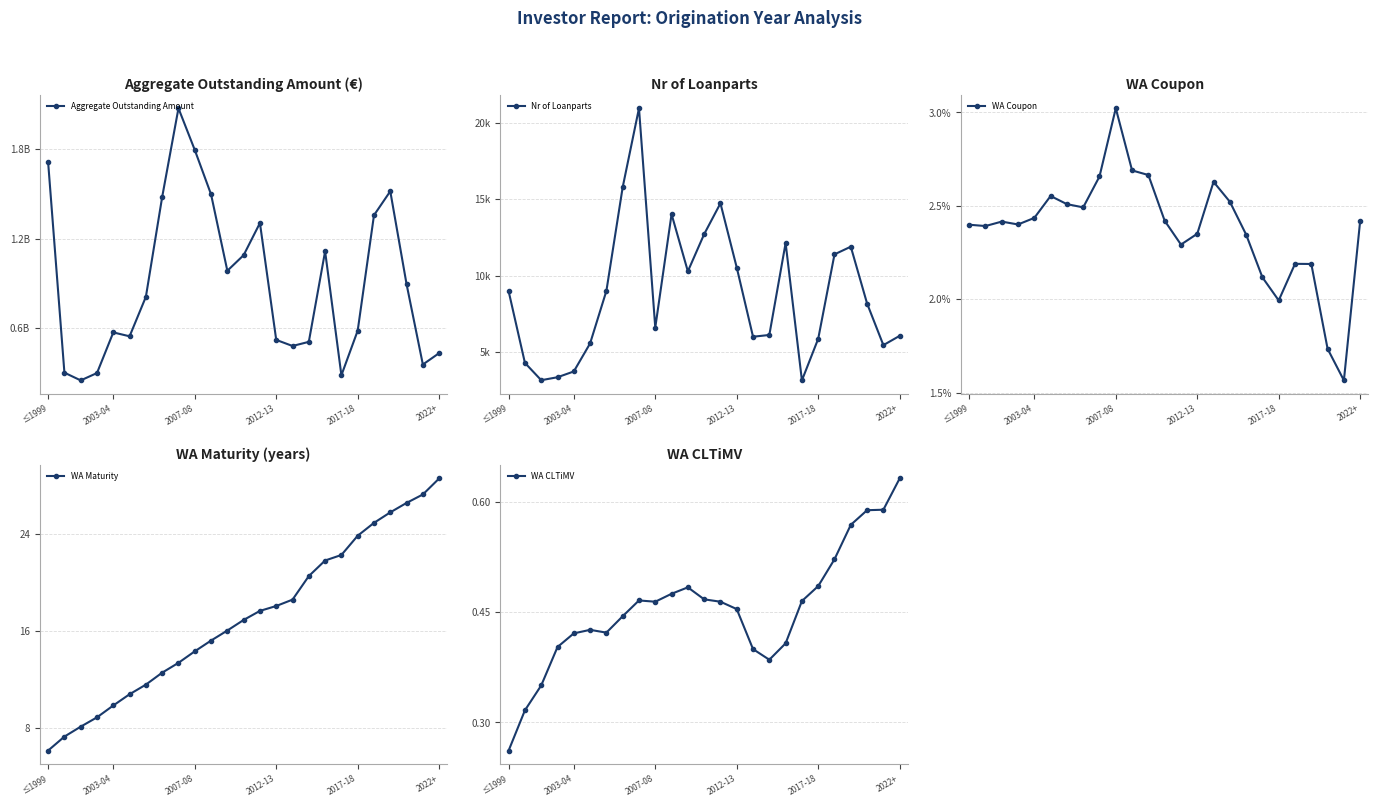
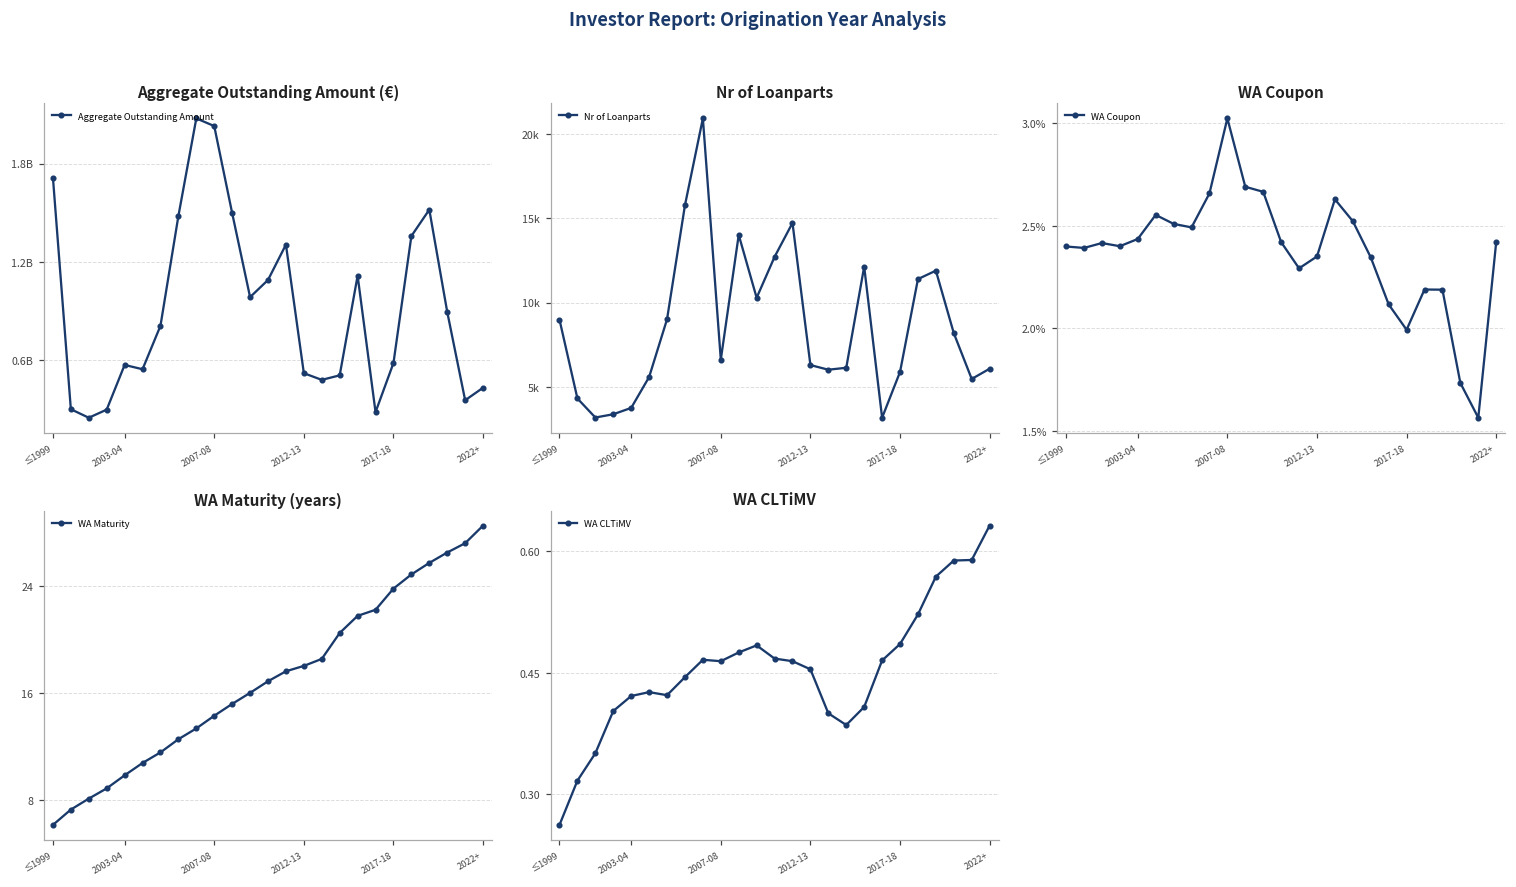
  {
    "Aggregate Outstanding Amount (€)": {
      "≤1999": "1710000000",
      "2003-04": "570000000",
-     "2007-08": "1800000000",
+     "2007-08": "2030000000",
      "2012-13": "520000000",
      "2017-18": "580000000",
      "2022+": "430000000"
    },
    "Nr of Loanparts": {
      "≤1999": "9000",
      "2003-04": "3700",
      "2007-08": "6600",
-     "2012-13": "10500",
+     "2012-13": "6300",
      "2017-18": "5900",
      "2022+": "6100"
    },
    "WA Coupon": {
      "≤1999": "2.40%",
      "2003-04": "2.44%",
      "2007-08": "3.02%",
      "2012-13": "2.35%",
      "2017-18": "1.99%",
      "2022+": "2.42%"
    },
    "WA Maturity (years)": {
      "≤1999": "6.2",
      "2003-04": "9.9",
      "2007-08": "14.3",
      "2012-13": "18.1",
      "2017-18": "23.8",
      "2022+": "28.6"
    },
    "WA CLTiMV": {
      "≤1999": "0.26",
      "2003-04": "0.42",
      "2007-08": "0.46",
      "2012-13": "0.45",
      "2017-18": "0.49",
      "2022+": "0.63"
    }
  }
